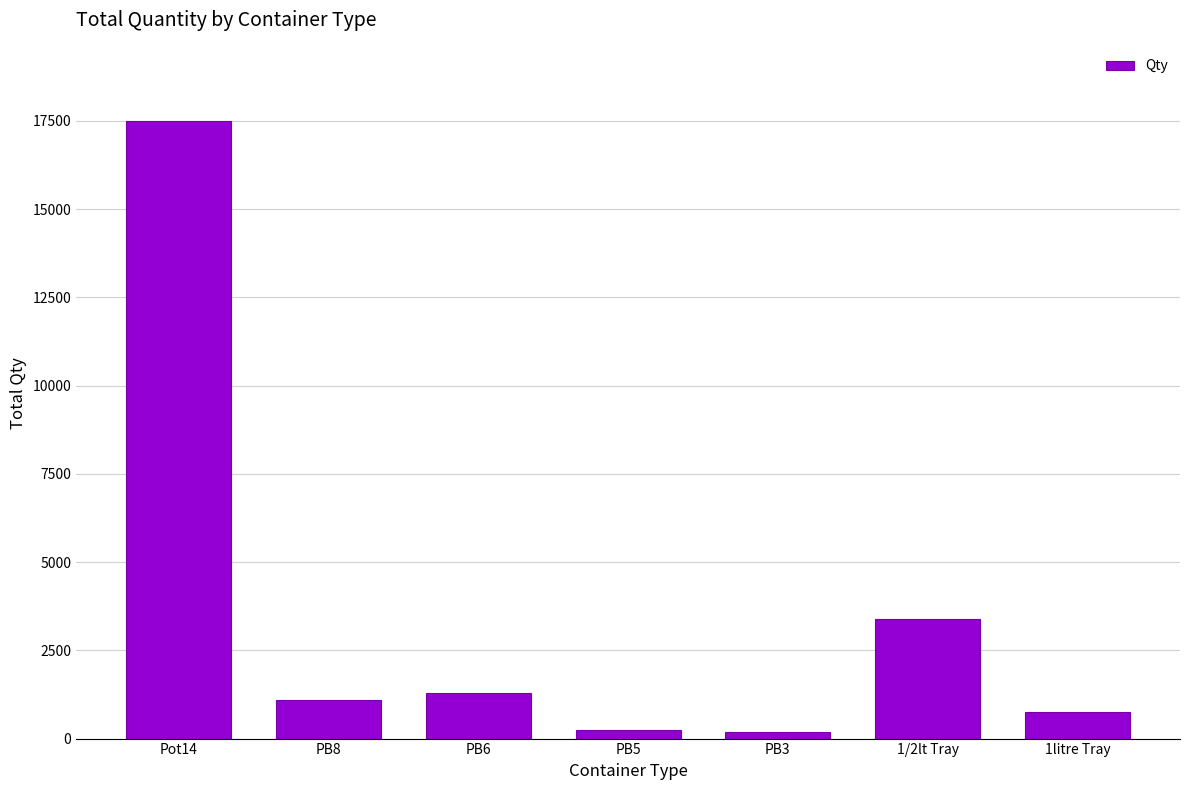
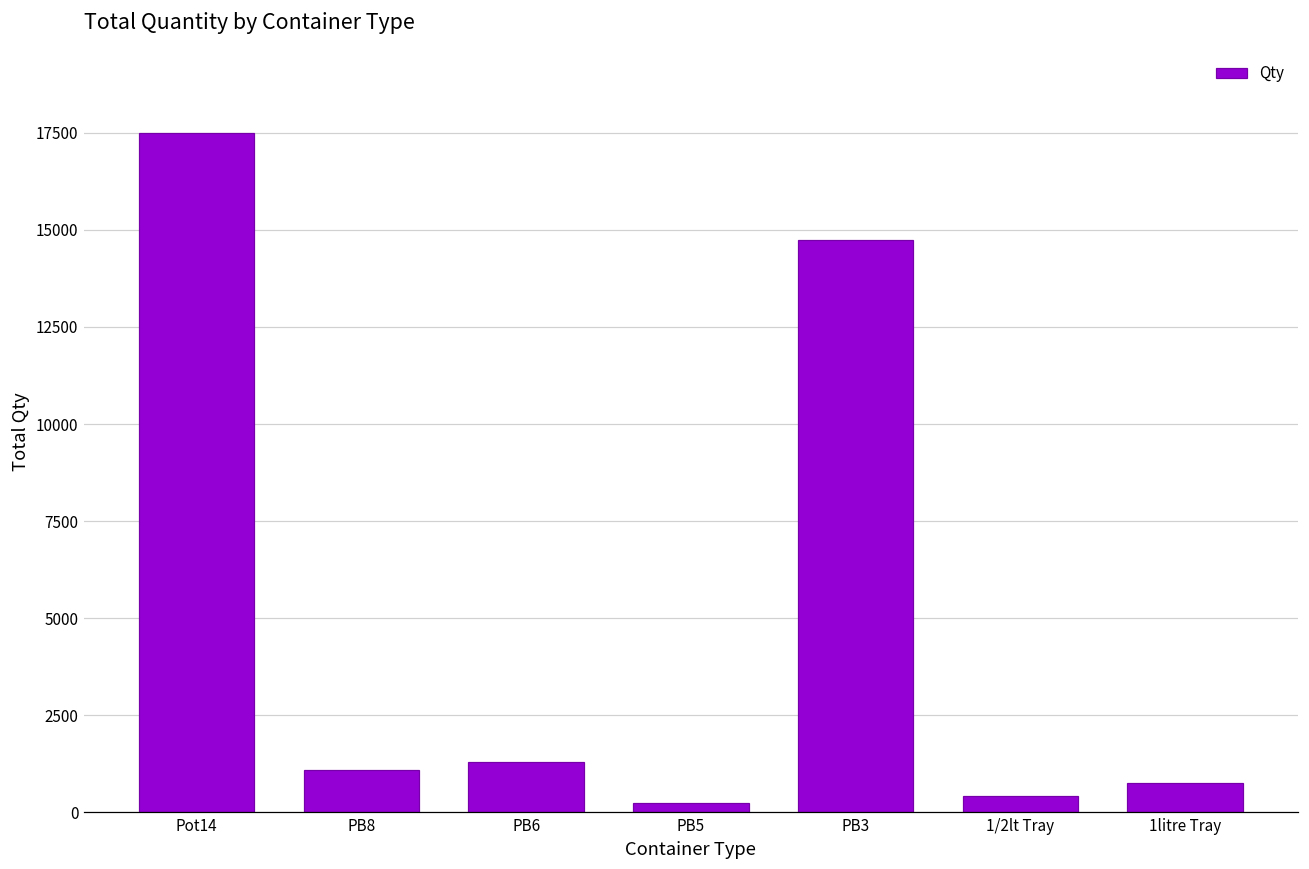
  {
    "Pot14": 17500,
    "PB8": 1100,
    "PB6": 1300,
    "PB5": 300,
-   "PB3": 200,
-   "1/2lt Tray": 3400,
+   "PB3": 14800,
+   "1/2lt Tray": 400,
    "1litre Tray": 800
  }
